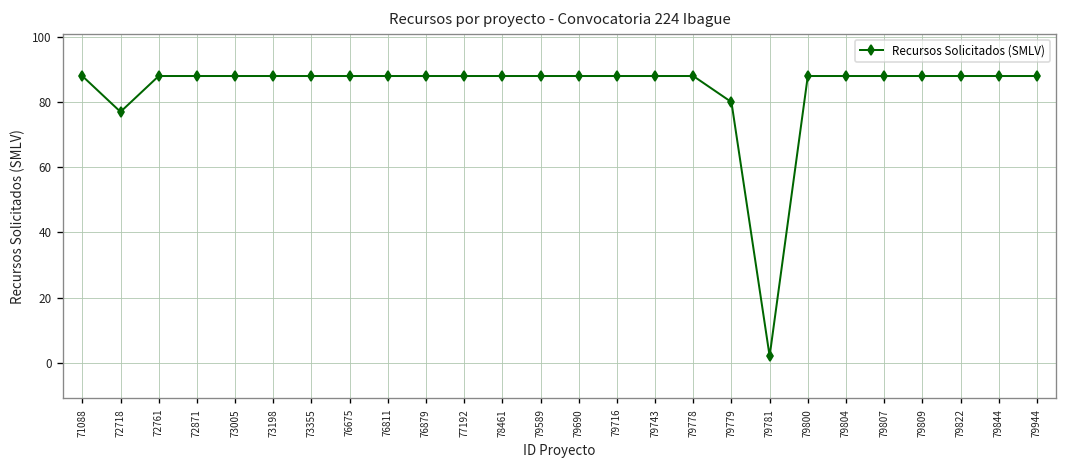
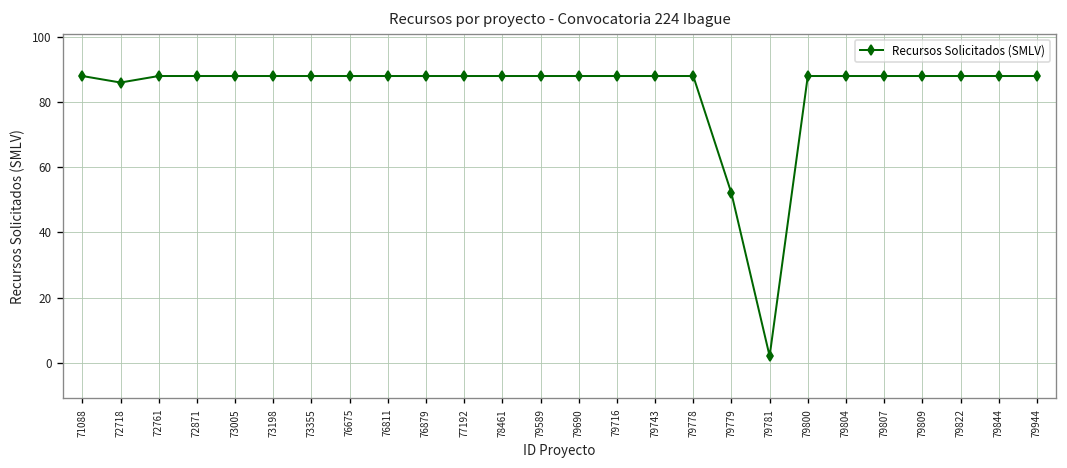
  {
    "71088": 88,
-   "72718": 77,
+   "72718": 86,
    "72761": 88,
    "72871": 88,
    "73005": 88,
    "73198": 88,
    "73355": 88,
    "76675": 88,
    "76811": 88,
    "76879": 88,
    "77192": 88,
    "78461": 88,
    "79589": 88,
    "79690": 88,
    "79716": 88,
    "79743": 88,
    "79778": 88,
-   "79779": 80,
+   "79779": 52,
    "79781": 2,
    "79800": 88,
    "79804": 88,
    "79807": 88,
    "79809": 88,
    "79822": 88,
    "79844": 88,
    "79944": 88
  }
